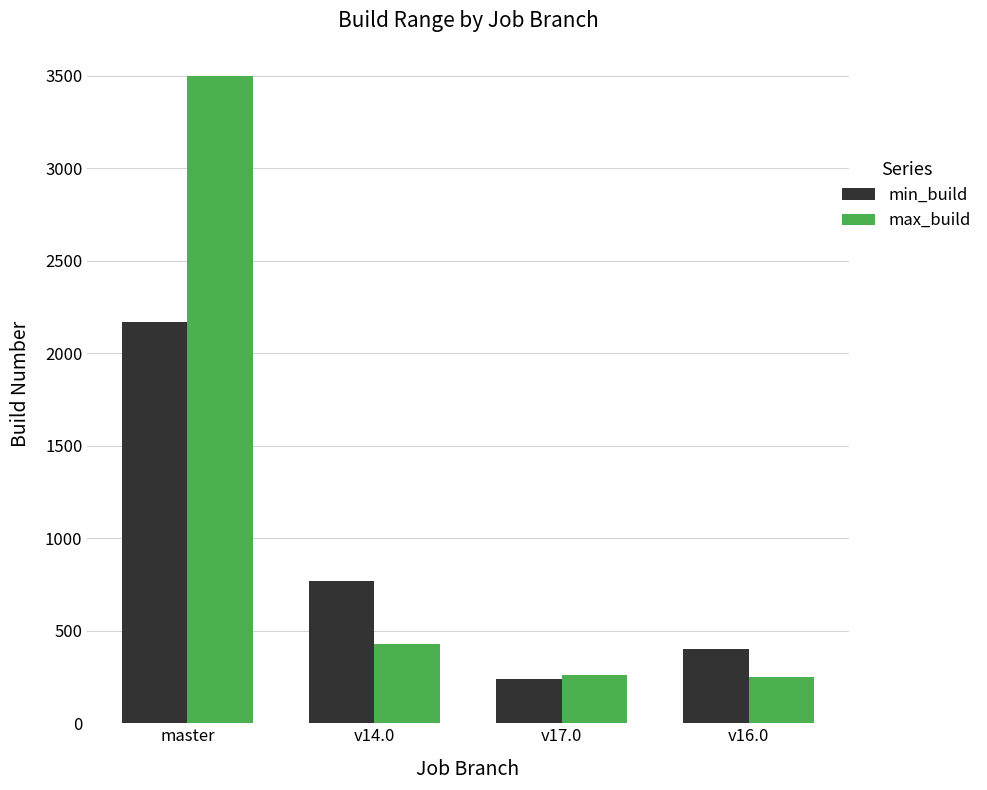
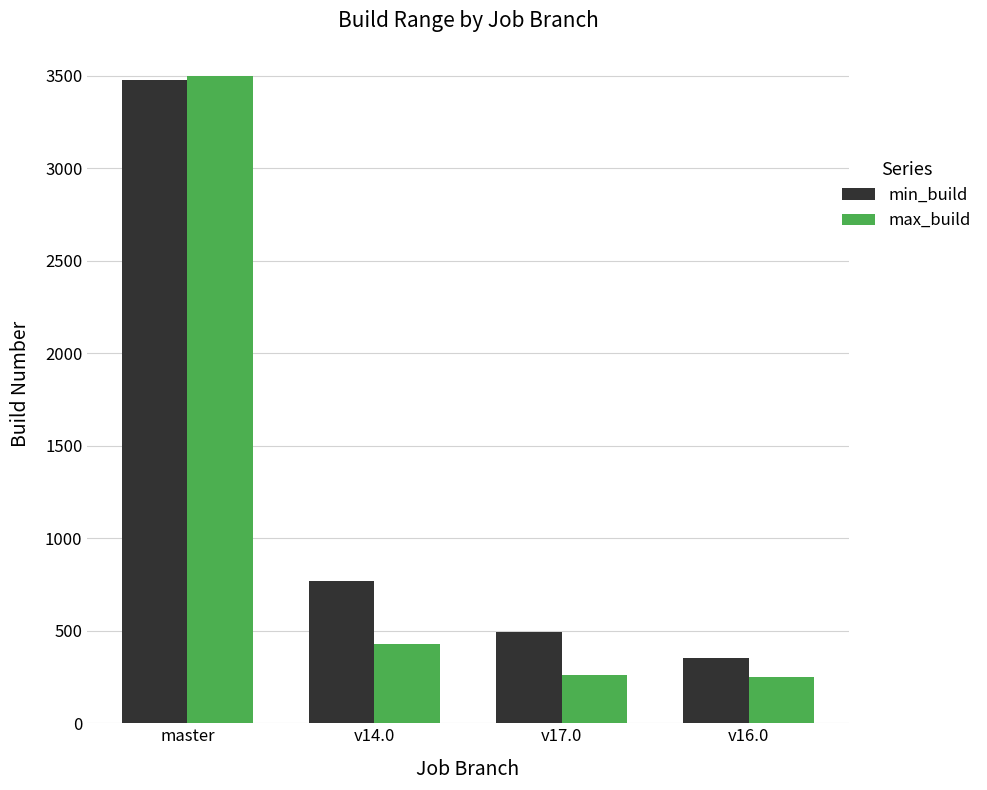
  {
    "min_build": {
-     "master": 2170,
+     "master": 3480,
      "v14.0": 770,
-     "v17.0": 240,
-     "v16.0": 400
+     "v17.0": 490,
+     "v16.0": 350
    },
    "max_build": {
      "master": 3500,
      "v14.0": 430,
      "v17.0": 260,
      "v16.0": 250
    }
  }
